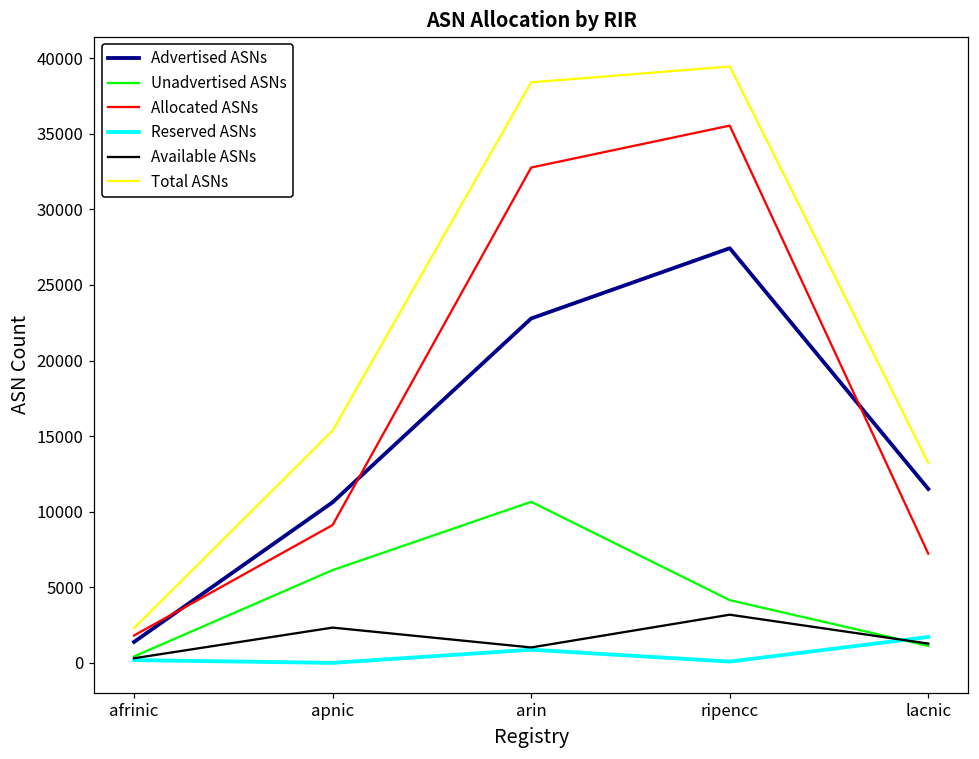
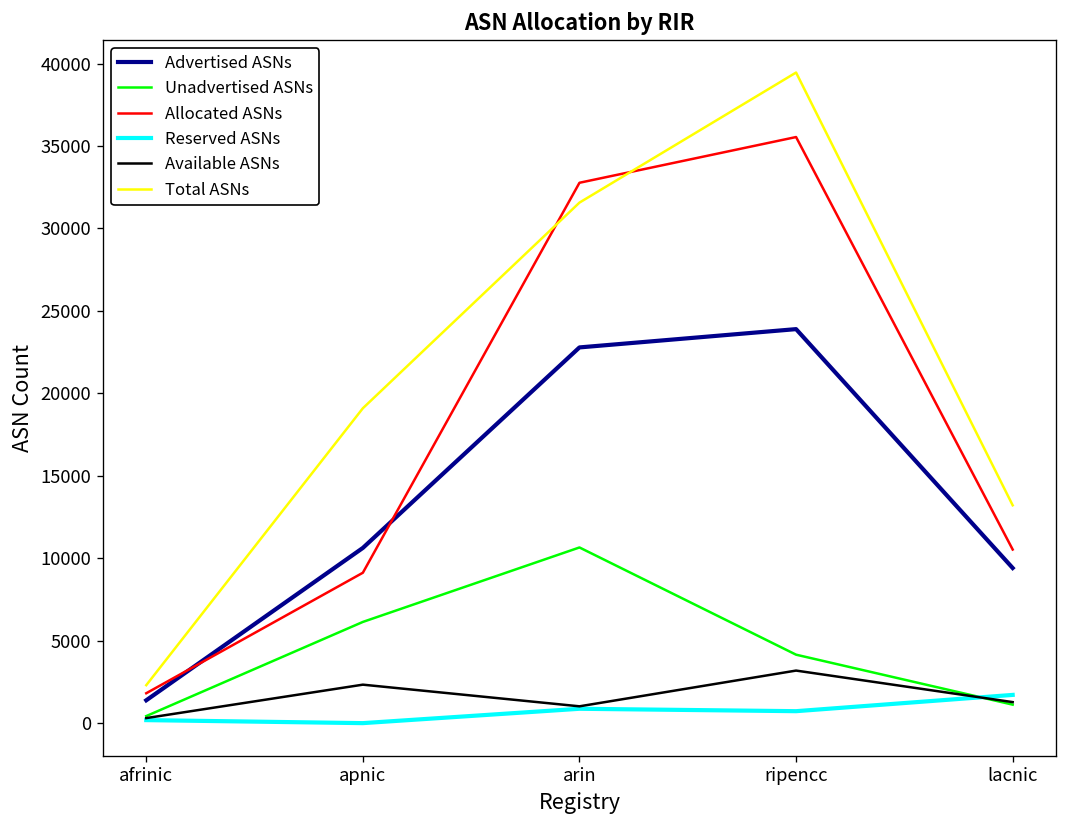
  {
    "Advertised ASNs": {
      "afrinic": 1400,
      "apnic": 10600,
      "arin": 22800,
-     "ripencc": 27400,
-     "lacnic": 11500
+     "ripencc": 23900,
+     "lacnic": 9400
    },
    "Unadvertised ASNs": {
      "apnic": 6100,
      "arin": 10700,
      "ripencc": 4200
    },
    "Allocated ASNs": {
      "afrinic": 1800,
      "apnic": 9100,
      "arin": 32800,
      "ripencc": 35500,
-     "lacnic": 7200
+     "lacnic": 10500
    },
    "Reserved ASNs": {
      "apnic": 0,
-     "ripencc": 100,
+     "ripencc": 700,
      "lacnic": 1700
    },
    "Available ASNs": {
      "apnic": 2300,
      "ripencc": 3200
    },
    "Total ASNs": {
      "afrinic": 2300,
-     "apnic": 15400,
-     "arin": 38400,
+     "apnic": 19100,
+     "arin": 31600,
      "ripencc": 39500,
      "lacnic": 13200
    }
  }
